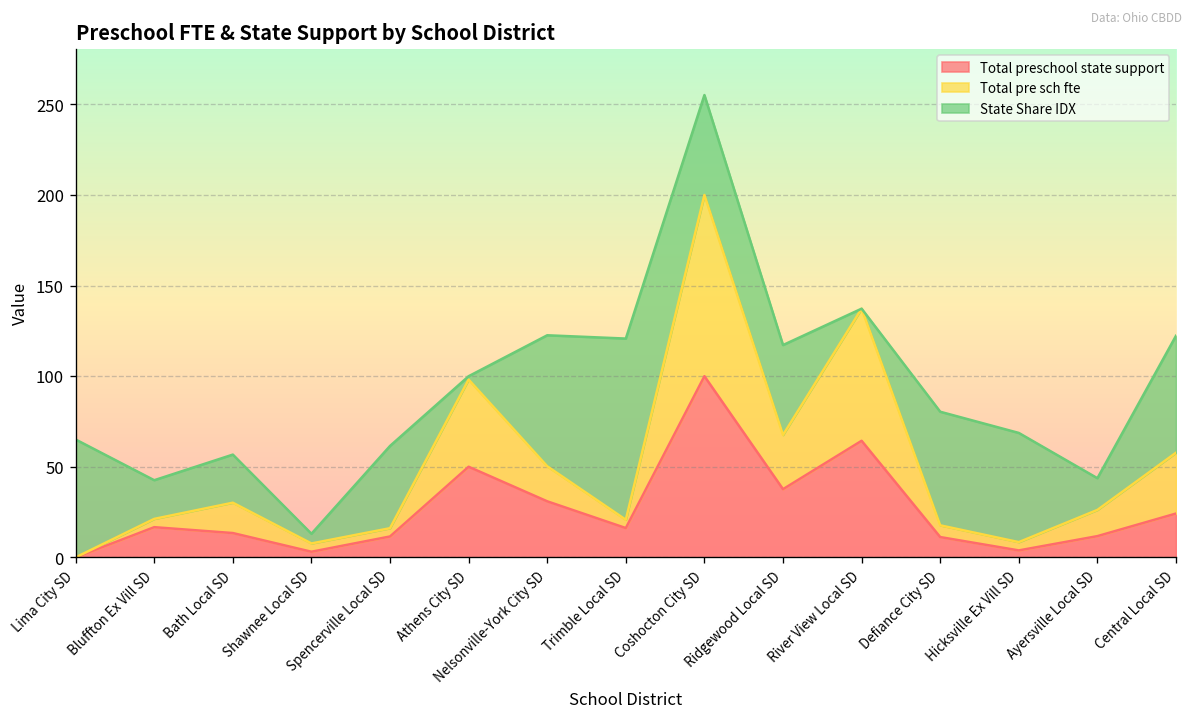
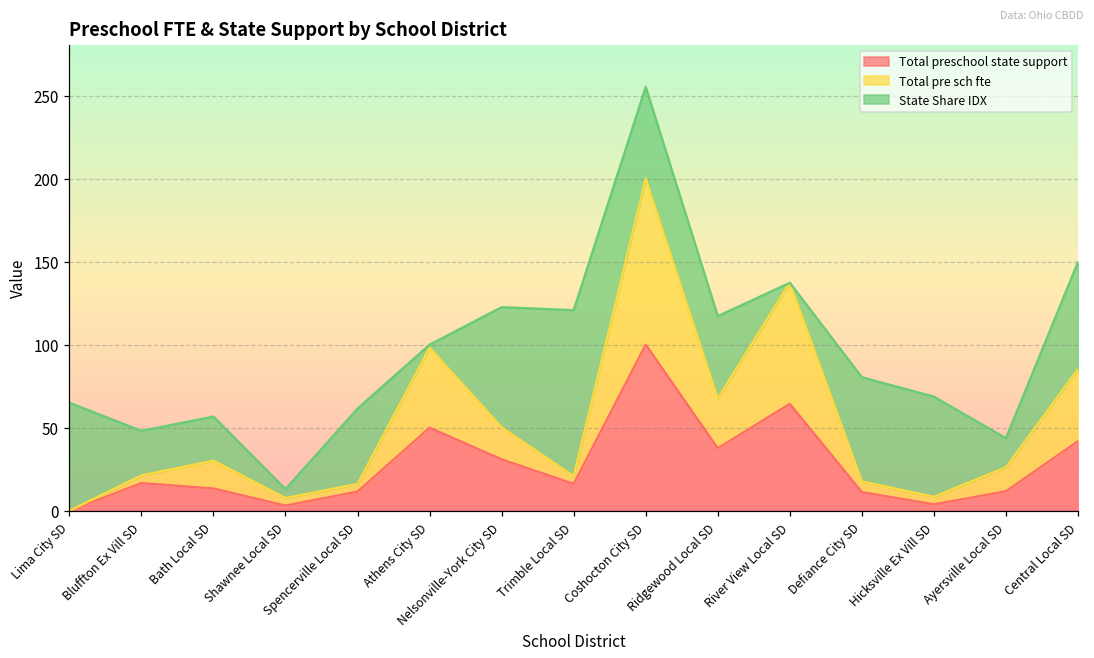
  {
    "Preschool FTE & State Support by School District": {
      "Total preschool state support": {
        "Bluffton Ex Vill SD": 17,
-       "Central Local SD": 24
+       "Central Local SD": 42
      },
      "Total pre sch fte": {
        "Bluffton Ex Vill SD": 5,
-       "Central Local SD": 34
+       "Central Local SD": 43
      },
      "State Share IDX": {
        "Lima City SD": 65,
-       "Bluffton Ex Vill SD": 21,
+       "Bluffton Ex Vill SD": 27,
        "Central Local SD": 65
      }
    }
  }
